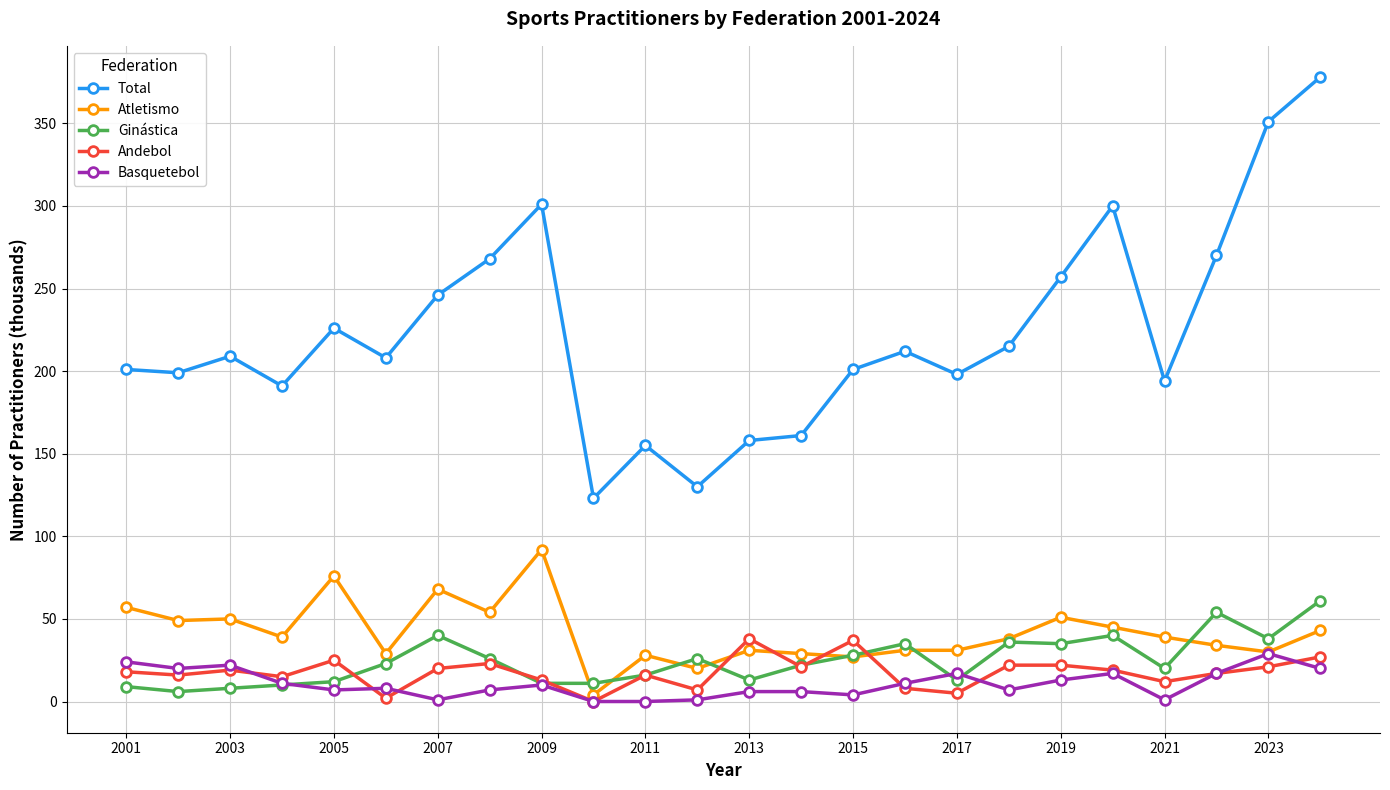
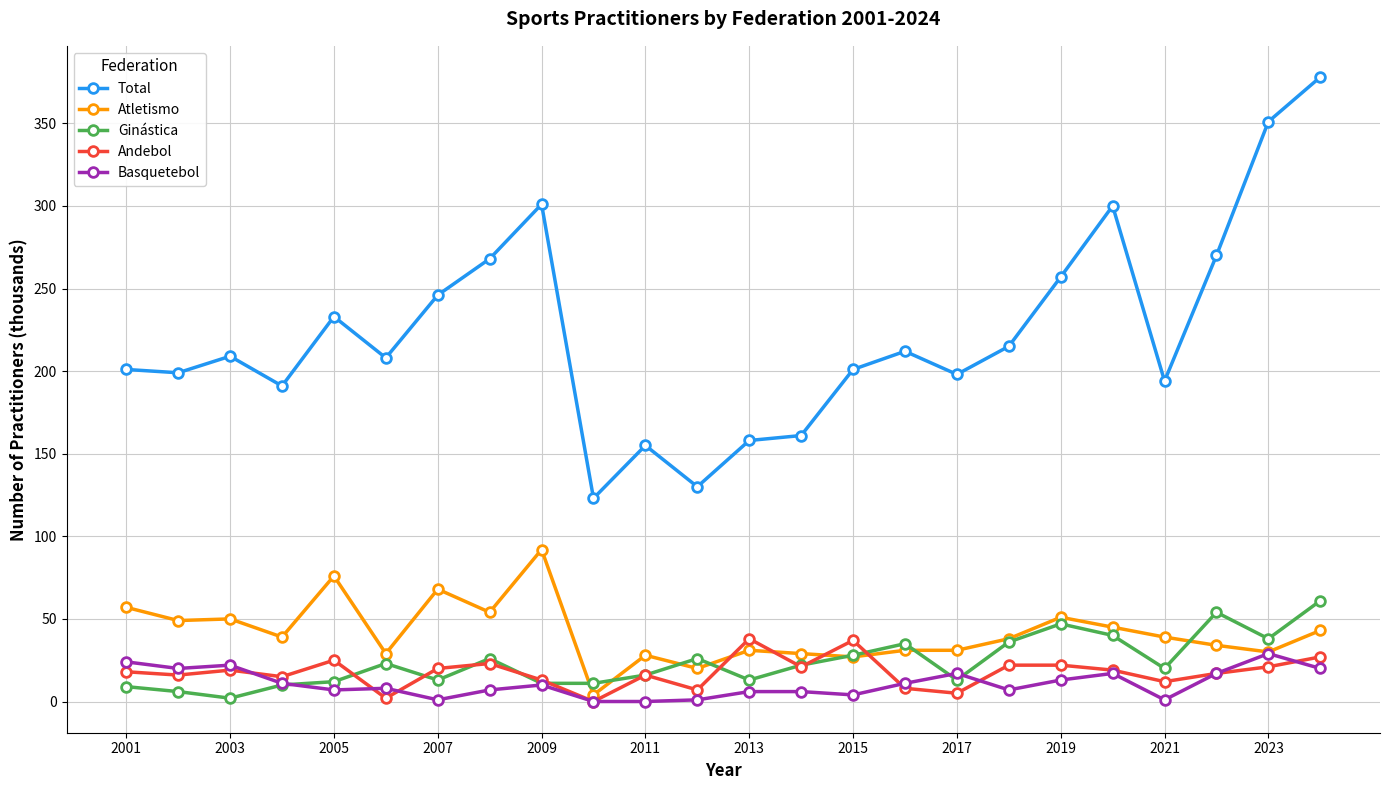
  {
    "Total": {
      "2001": 201,
      "2003": 209,
-     "2005": 226,
+     "2005": 233,
      "2007": 246,
      "2009": 301,
      "2011": 155,
      "2013": 158,
      "2015": 201,
      "2017": 198,
      "2019": 257,
      "2021": 194,
      "2023": 351
    },
    "Atletismo": {
      "2001": 57,
      "2003": 50,
      "2005": 76,
      "2007": 68,
      "2009": 92,
      "2011": 28,
      "2013": 31,
      "2017": 31,
      "2019": 51,
      "2021": 39
    },
    "Ginástica": {
      "2001": 9,
-     "2003": 8,
+     "2003": 2,
      "2005": 12,
-     "2007": 40,
+     "2007": 13,
      "2013": 13,
      "2017": 13,
-     "2019": 35,
+     "2019": 47,
      "2021": 20,
      "2023": 38
    },
    "Andebol": {
      "2001": 18,
      "2003": 19,
      "2005": 25,
      "2007": 20,
      "2009": 13,
      "2013": 38,
      "2015": 37,
      "2017": 5,
      "2019": 22,
      "2021": 12,
      "2023": 21
    },
    "Basquetebol": {
      "2001": 24,
      "2003": 22,
      "2005": 7,
      "2007": 1,
      "2011": 0,
      "2013": 6,
      "2015": 4,
      "2017": 17,
      "2019": 13,
      "2021": 1
    }
  }
